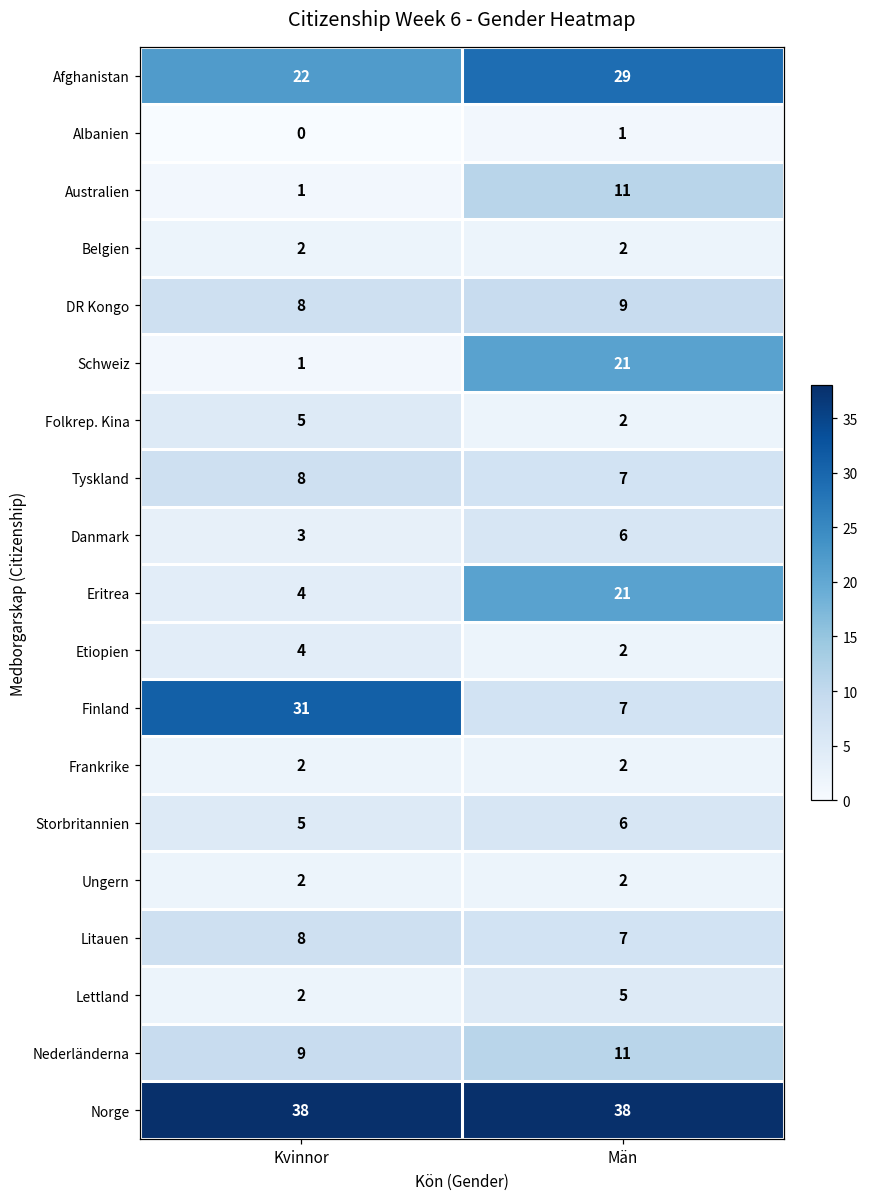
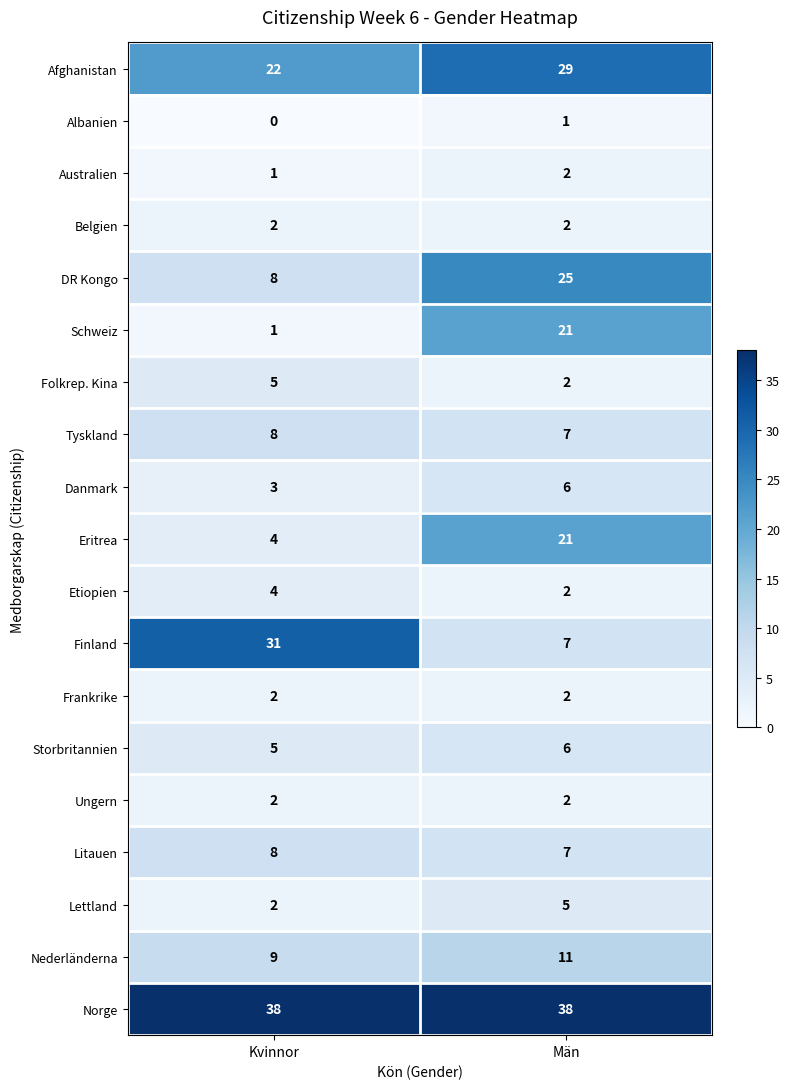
  {
    "Afghanistan": {
      "Kvinnor": 22,
      "Män": 29
    },
    "Albanien": {
      "Kvinnor": 0,
      "Män": 1
    },
    "Australien": {
      "Kvinnor": 1,
-     "Män": 11
+     "Män": 2
    },
    "Belgien": {
      "Kvinnor": 2,
      "Män": 2
    },
    "DR Kongo": {
      "Kvinnor": 8,
-     "Män": 9
+     "Män": 25
    },
    "Schweiz": {
      "Kvinnor": 1,
      "Män": 21
    },
    "Folkrep. Kina": {
      "Kvinnor": 5,
      "Män": 2
    },
    "Tyskland": {
      "Kvinnor": 8,
      "Män": 7
    },
    "Danmark": {
      "Kvinnor": 3,
      "Män": 6
    },
    "Eritrea": {
      "Kvinnor": 4,
      "Män": 21
    },
    "Etiopien": {
      "Kvinnor": 4,
      "Män": 2
    },
    "Finland": {
      "Kvinnor": 31,
      "Män": 7
    },
    "Frankrike": {
      "Kvinnor": 2,
      "Män": 2
    },
    "Storbritannien": {
      "Kvinnor": 5,
      "Män": 6
    },
    "Ungern": {
      "Kvinnor": 2,
      "Män": 2
    },
    "Litauen": {
      "Kvinnor": 8,
      "Män": 7
    },
    "Lettland": {
      "Kvinnor": 2,
      "Män": 5
    },
    "Nederländerna": {
      "Kvinnor": 9,
      "Män": 11
    },
    "Norge": {
      "Kvinnor": 38,
      "Män": 38
    }
  }
